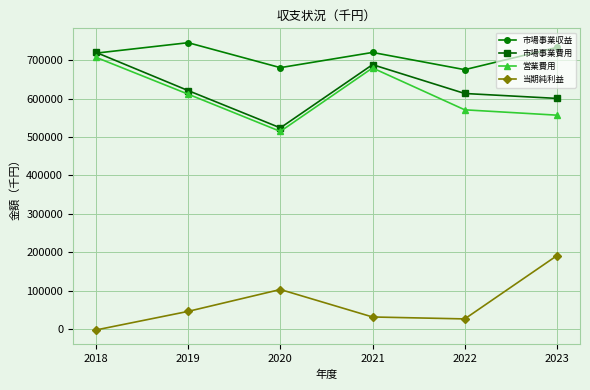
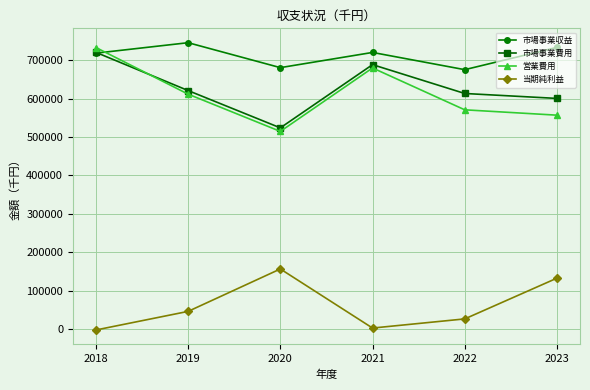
  {
    "営業費用": {
-     "2018": 710000,
+     "2018": 730000,
      "2019": 610000,
      "2020": 510000,
      "2021": 680000,
      "2022": 570000,
      "2023": 560000
    },
    "当期純利益": {
      "2018": 0,
      "2019": 50000,
-     "2020": 100000,
-     "2021": 30000,
+     "2020": 160000,
+     "2021": 0,
      "2022": 30000,
-     "2023": 190000
+     "2023": 130000
    }
  }
